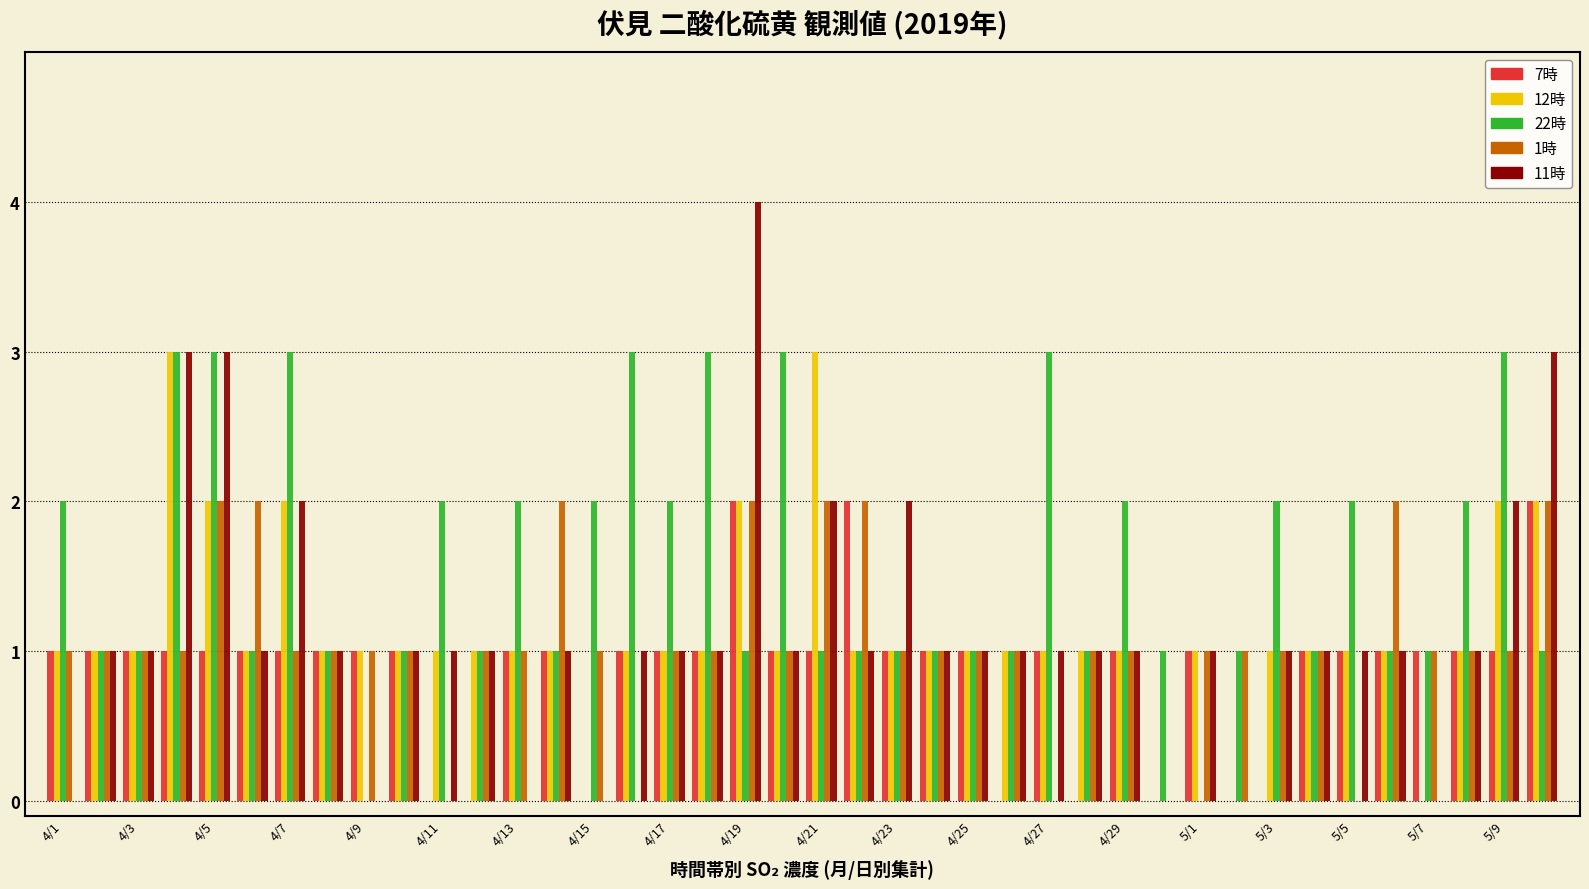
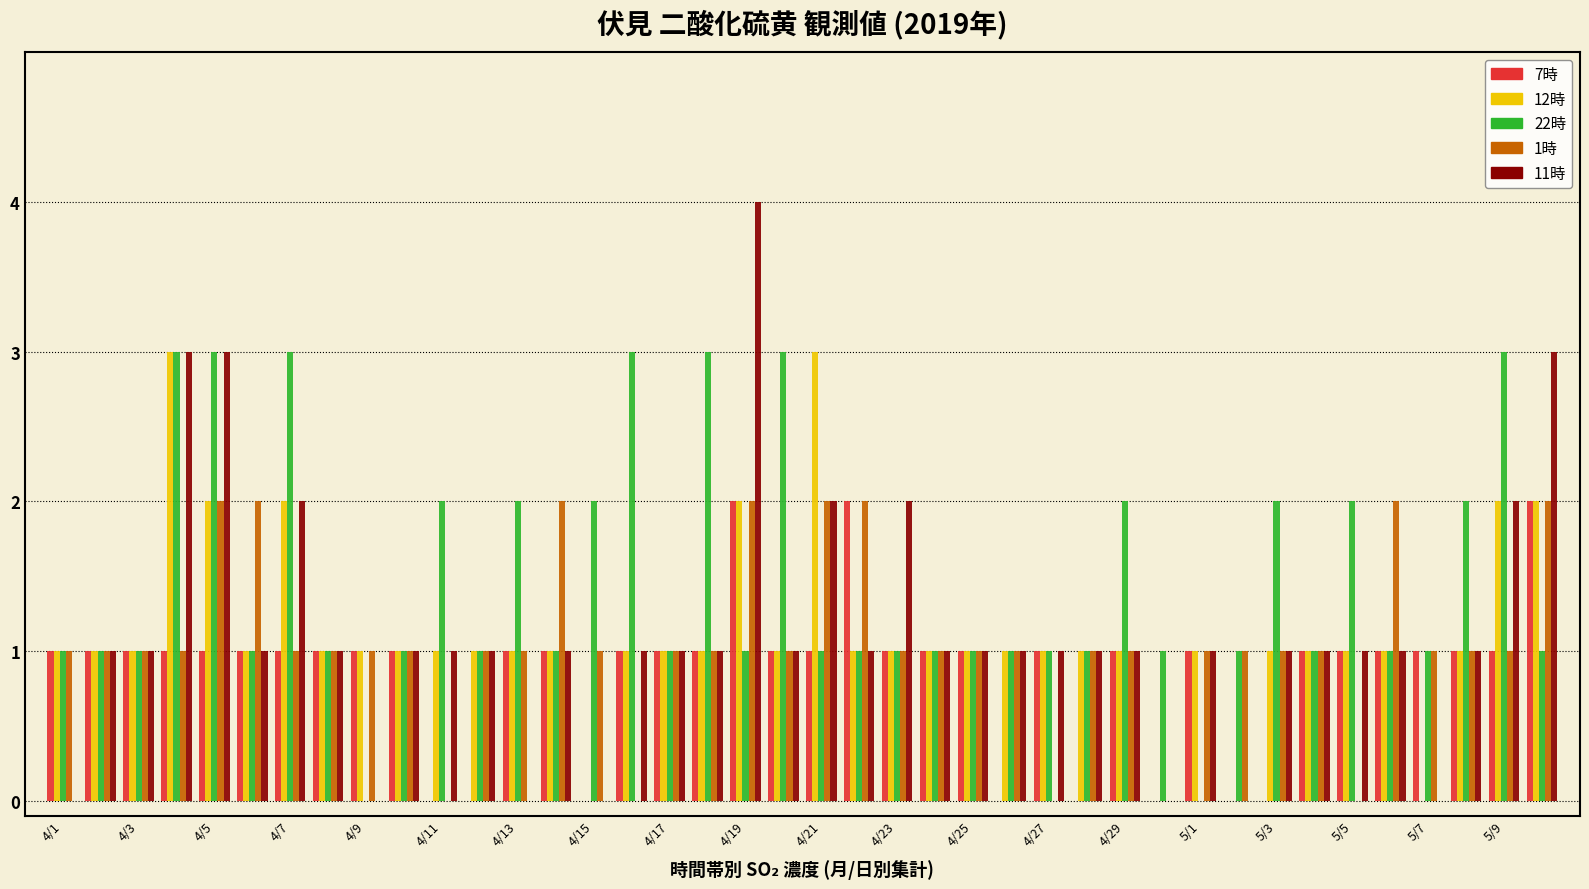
  {
    "22時": {
-     "4/1": 2,
+     "4/1": 1,
      "4/3": 1,
      "4/5": 3,
      "4/7": 3,
      "4/9": 0,
      "4/11": 2,
      "4/13": 2,
      "4/15": 2,
-     "4/17": 2,
+     "4/17": 1,
      "4/19": 1,
      "4/21": 1,
      "4/23": 1,
      "4/25": 1,
-     "4/27": 3,
+     "4/27": 1,
      "4/29": 2,
      "5/1": 0,
      "5/3": 2,
      "5/5": 2,
      "5/7": 1,
      "5/9": 3
    }
  }
